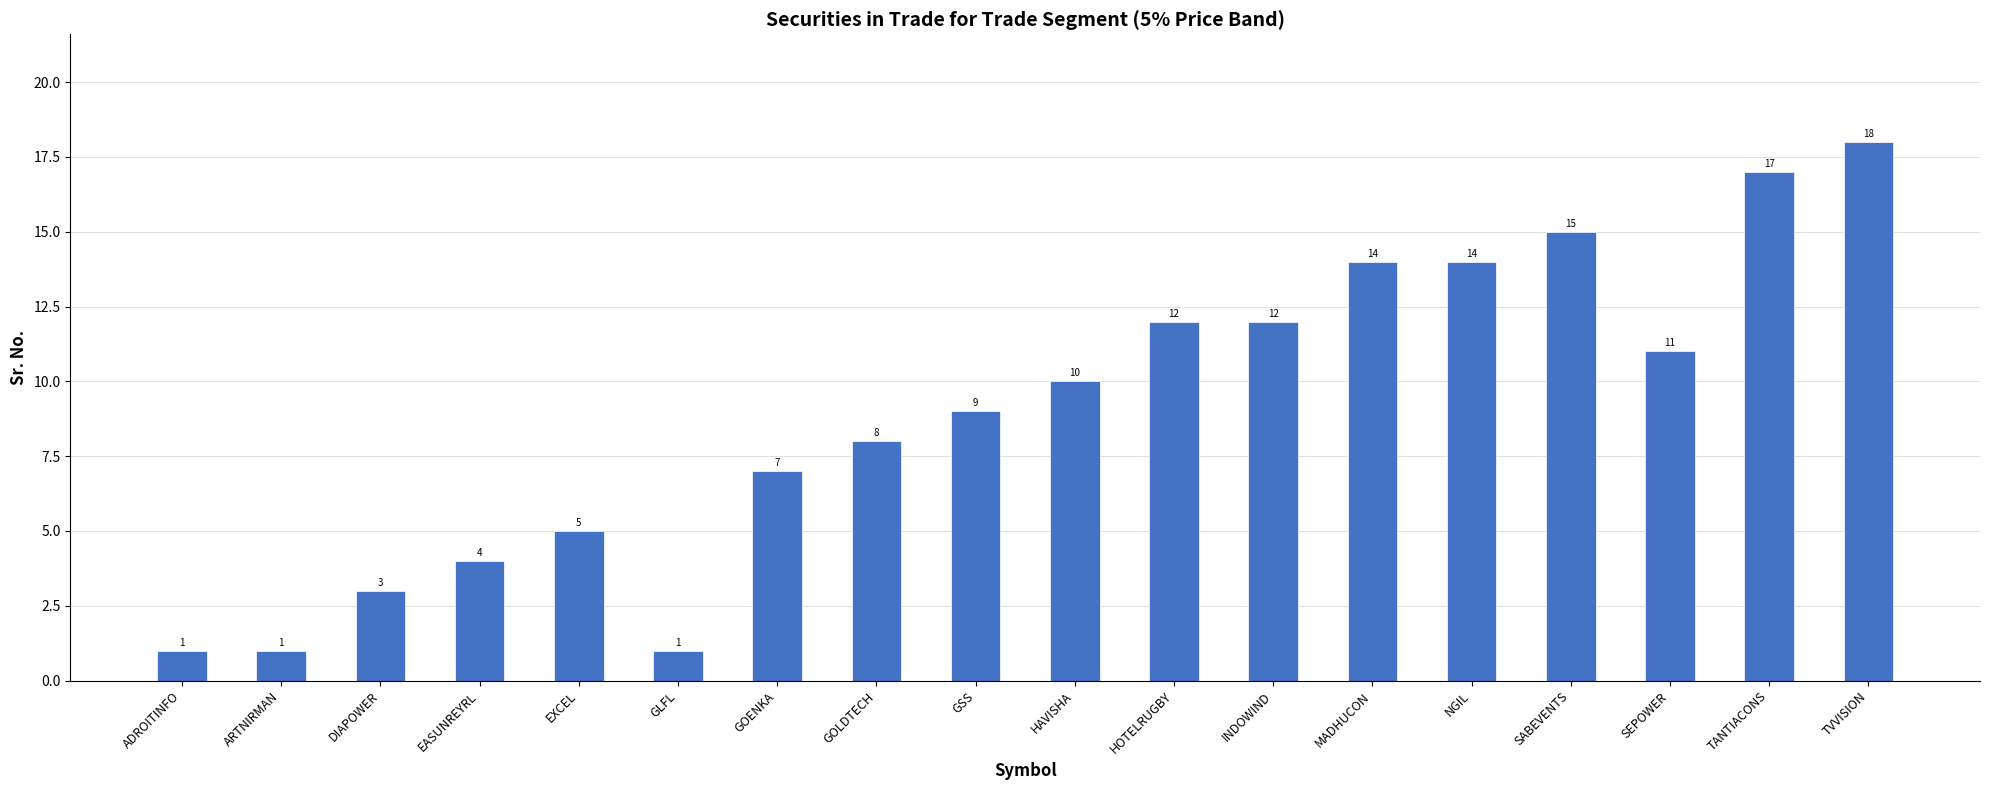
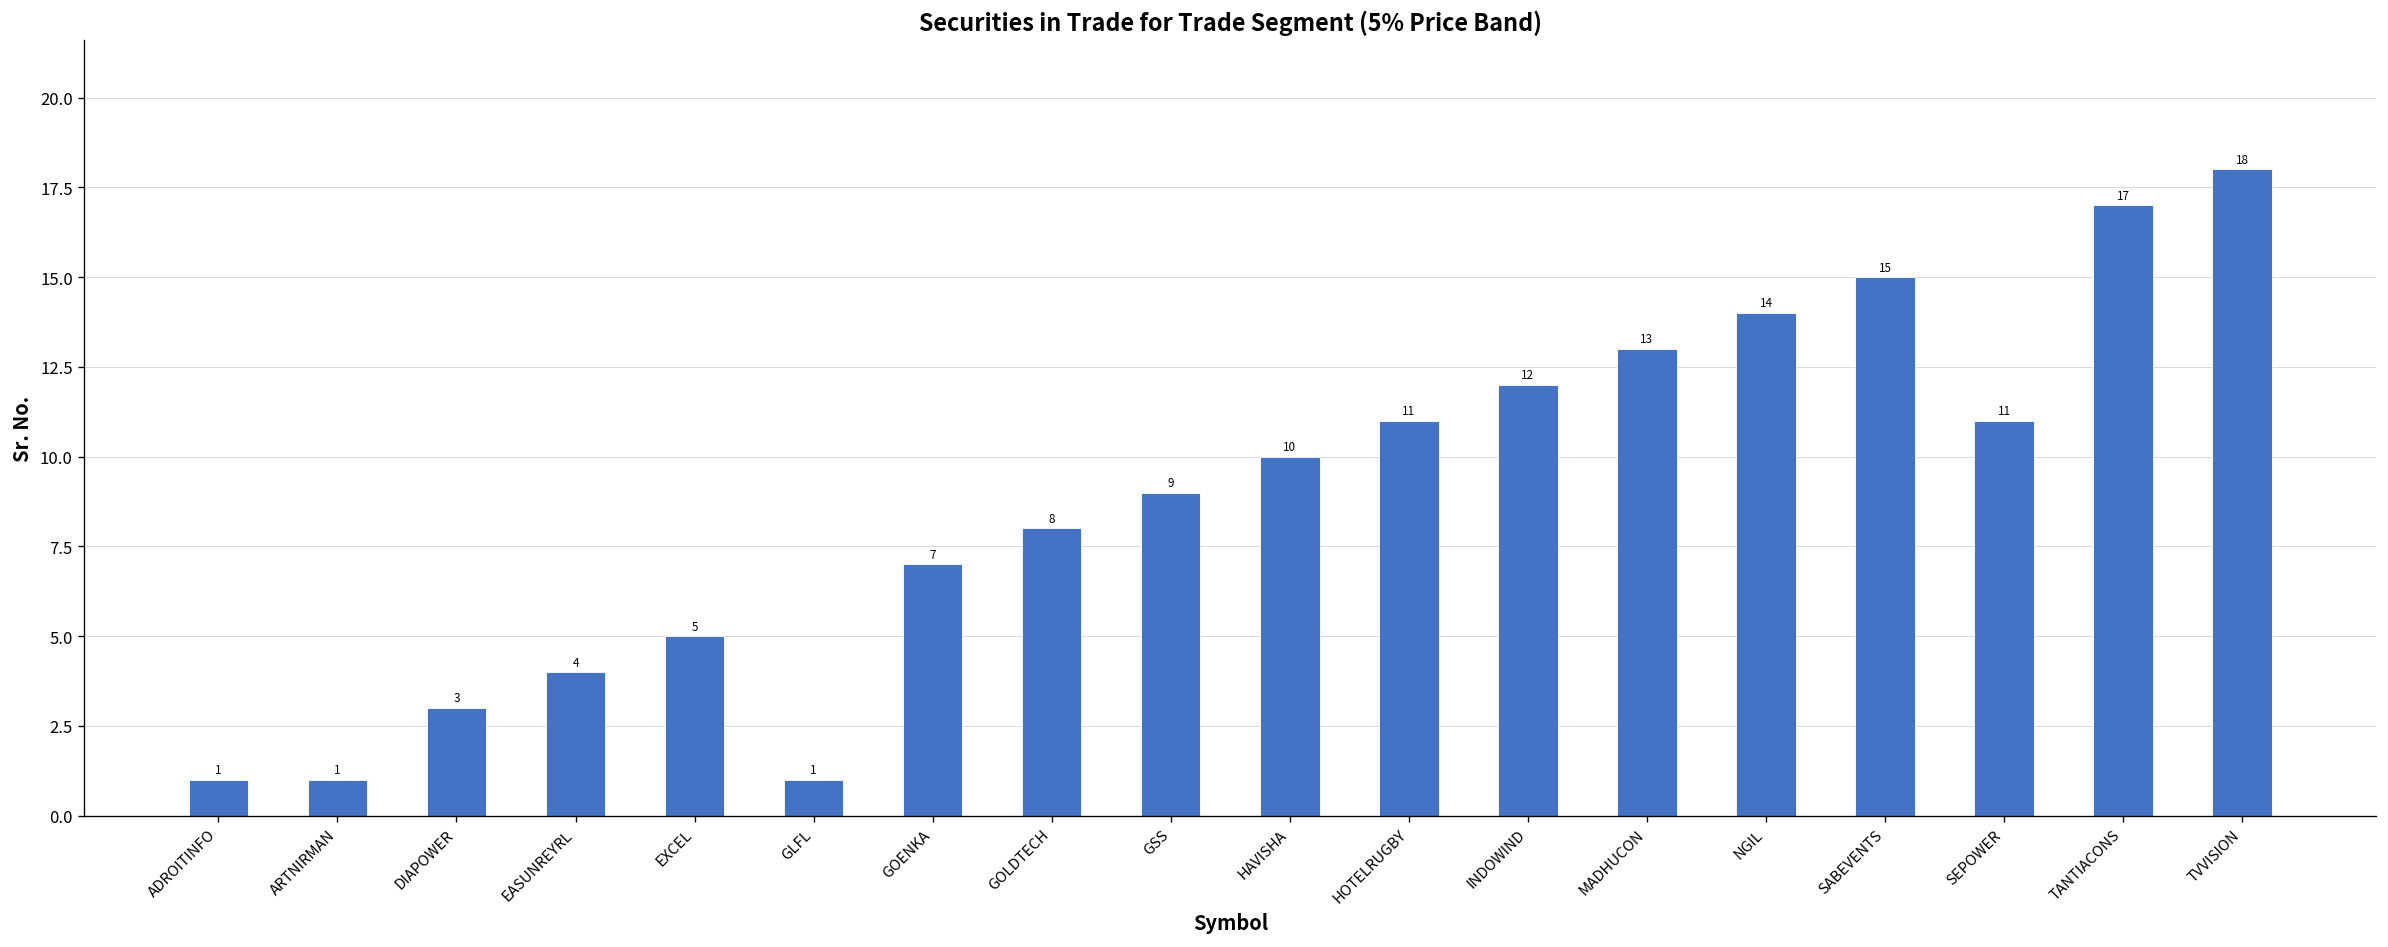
  {
    "ADROITINFO": 1,
    "ARTNIRMAN": 1,
    "DIAPOWER": 3,
    "EASUNREYRL": 4,
    "EXCEL": 5,
    "GLFL": 1,
    "GOENKA": 7,
    "GOLDTECH": 8,
    "GSS": 9,
    "HAVISHA": 10,
-   "HOTELRUGBY": 12,
+   "HOTELRUGBY": 11,
    "INDOWIND": 12,
-   "MADHUCON": 14,
+   "MADHUCON": 13,
    "NGIL": 14,
    "SABEVENTS": 15,
    "SEPOWER": 11,
    "TANTIACONS": 17,
    "TVVISION": 18
  }
